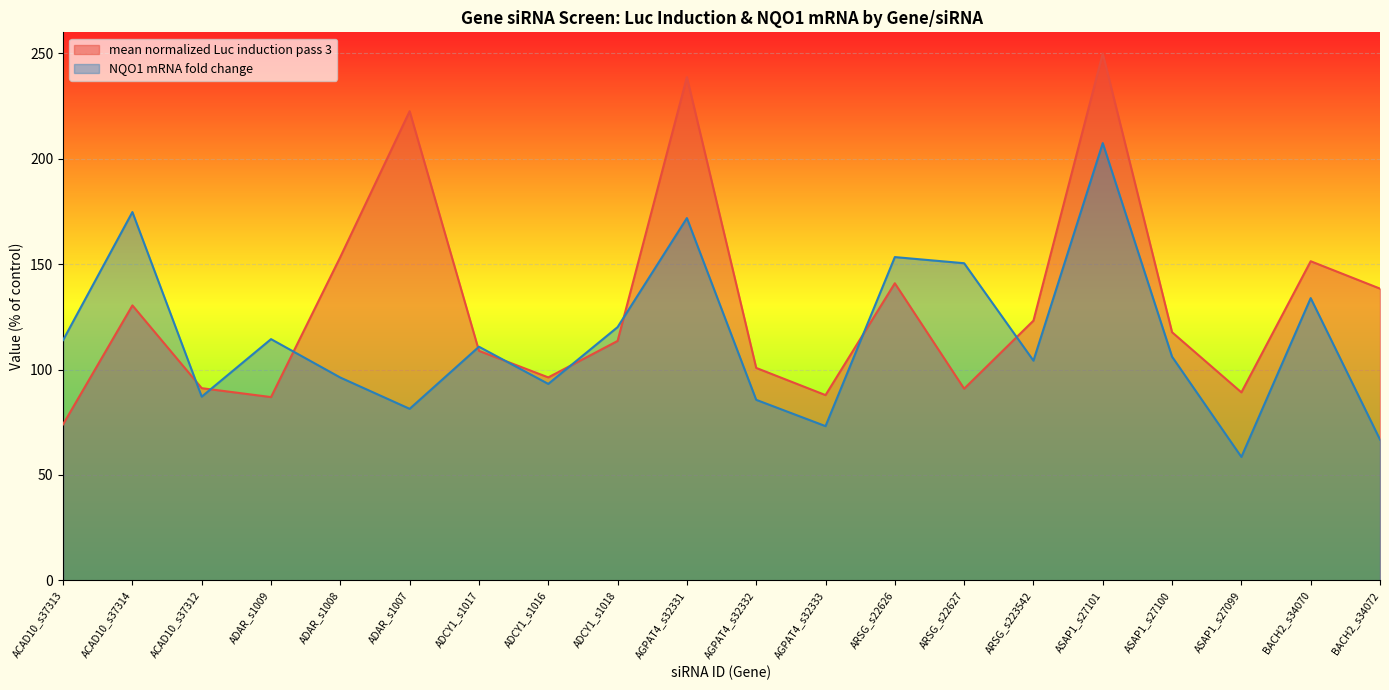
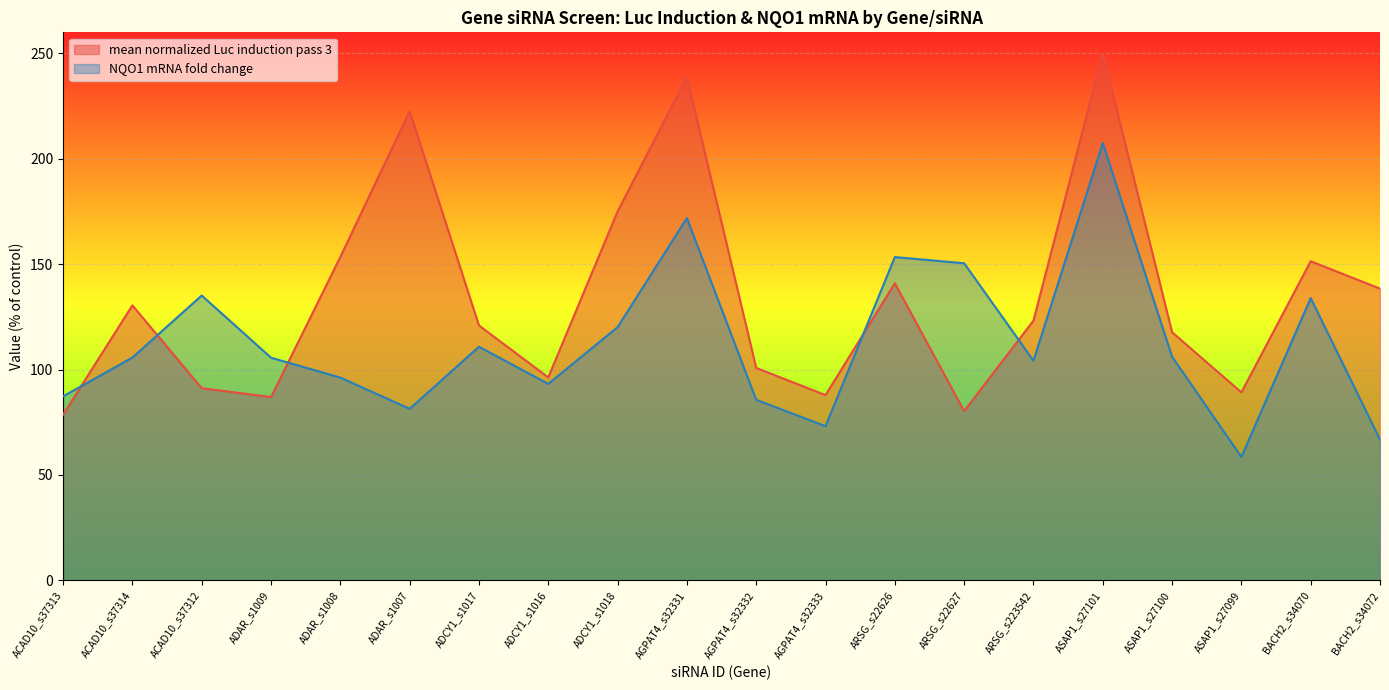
  {
    "mean normalized Luc induction pass 3": {
-     "ACAD10_s37313": 74,
+     "ACAD10_s37313": 79,
      "ACAD10_s37314": 130,
      "ACAD10_s37312": 91,
      "ADAR_s1009": 87,
      "ADAR_s1008": 153,
      "ADAR_s1007": 223,
-     "ADCY1_s1017": 109,
+     "ADCY1_s1017": 121,
      "ADCY1_s1016": 96,
-     "ADCY1_s1018": 114,
+     "ADCY1_s1018": 175,
      "AGPAT4_s32331": 239,
      "AGPAT4_s32332": 101,
      "AGPAT4_s32333": 88,
      "ARSG_s22626": 141,
-     "ARSG_s22627": 91,
+     "ARSG_s22627": 80,
      "ARSG_s223542": 123,
      "ASAP1_s27101": 250,
      "ASAP1_s27100": 118,
      "ASAP1_s27099": 89,
      "BACH2_s34070": 151,
      "BACH2_s34072": 138
    },
    "NQO1 mRNA fold change": {
-     "ACAD10_s37313": 114,
-     "ACAD10_s37314": 175,
-     "ACAD10_s37312": 87,
-     "ADAR_s1009": 114,
+     "ACAD10_s37313": 87,
+     "ACAD10_s37314": 106,
+     "ACAD10_s37312": 135,
+     "ADAR_s1009": 106,
      "ADAR_s1008": 96,
      "ADAR_s1007": 81,
      "ADCY1_s1017": 111,
      "ADCY1_s1016": 93,
      "ADCY1_s1018": 120,
      "AGPAT4_s32331": 172,
      "AGPAT4_s32332": 86,
      "AGPAT4_s32333": 73,
      "ARSG_s22626": 153,
      "ARSG_s22627": 150,
      "ARSG_s223542": 104,
      "ASAP1_s27101": 207,
      "ASAP1_s27100": 106,
      "ASAP1_s27099": 59,
      "BACH2_s34070": 134,
      "BACH2_s34072": 67
    }
  }
